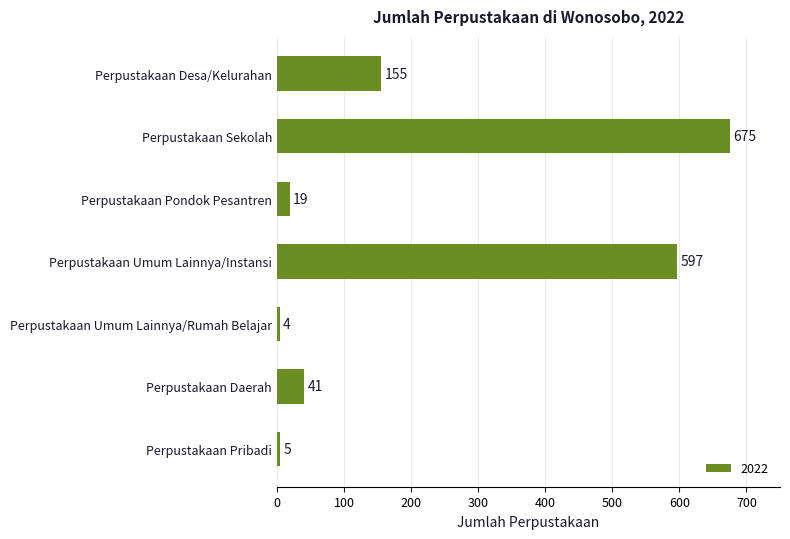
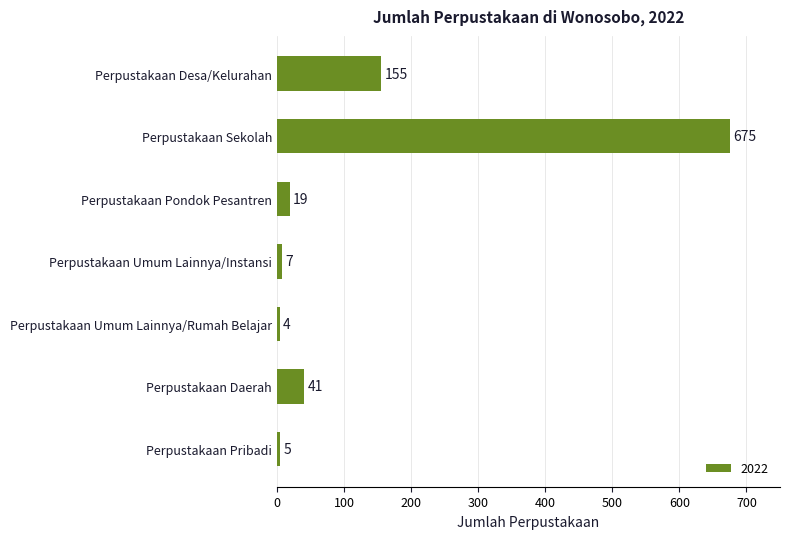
  {
    "Perpustakaan Desa/Kelurahan": 155,
    "Perpustakaan Sekolah": 675,
    "Perpustakaan Pondok Pesantren": 19,
-   "Perpustakaan Umum Lainnya/Instansi": 597,
+   "Perpustakaan Umum Lainnya/Instansi": 7,
    "Perpustakaan Umum Lainnya/Rumah Belajar": 4,
    "Perpustakaan Daerah": 41,
    "Perpustakaan Pribadi": 5
  }
